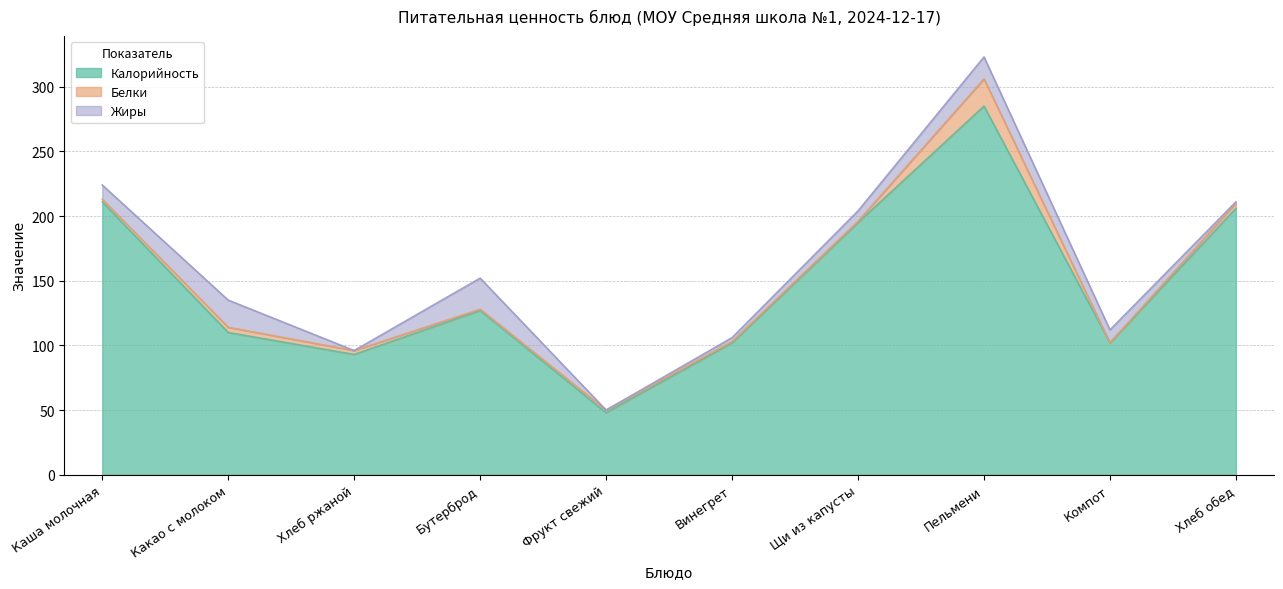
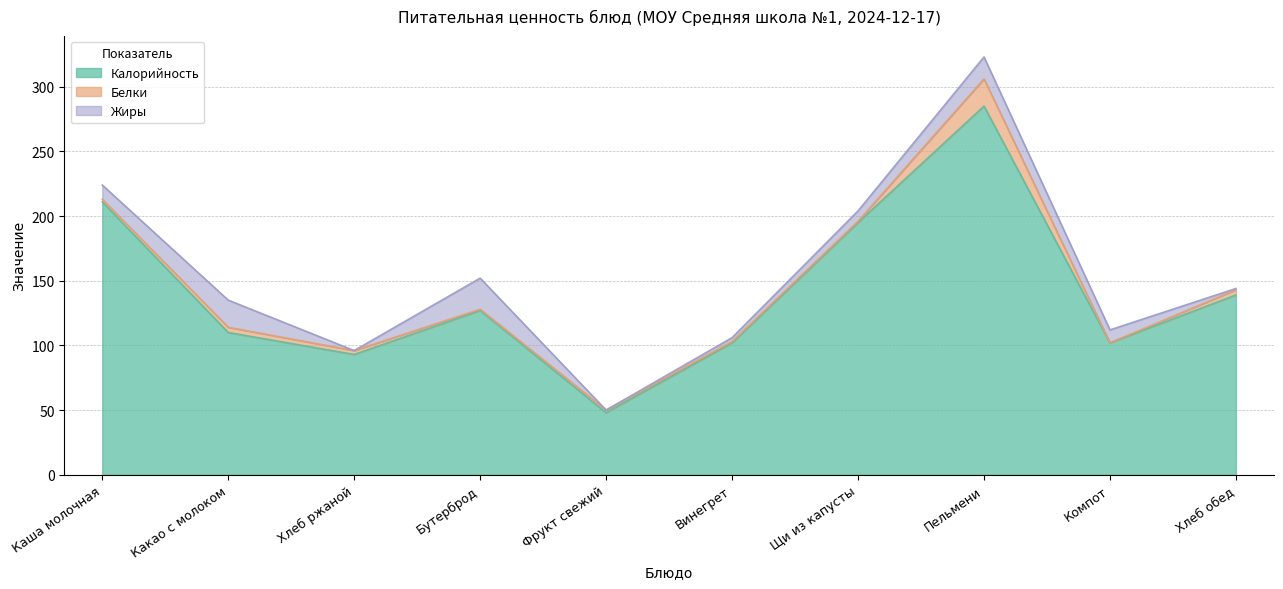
  {
    "Калорийность": {
      "Каша молочная": 211,
      "Какао с молоком": 110,
      "Хлеб ржаной": 93,
      "Фрукт свежий": 48,
      "Пельмени": 285,
-     "Хлеб обед": 206
+     "Хлеб обед": 139
    },
    "Белки": {
      "Каша молочная": 2,
      "Какао с молоком": 4,
      "Пельмени": 21
    },
    "Жиры": {
      "Каша молочная": 11,
      "Какао с молоком": 21,
      "Бутерброд": 24,
      "Винегрет": 3,
      "Щи из капусты": 8,
      "Пельмени": 17,
      "Компот": 10
    }
  }
